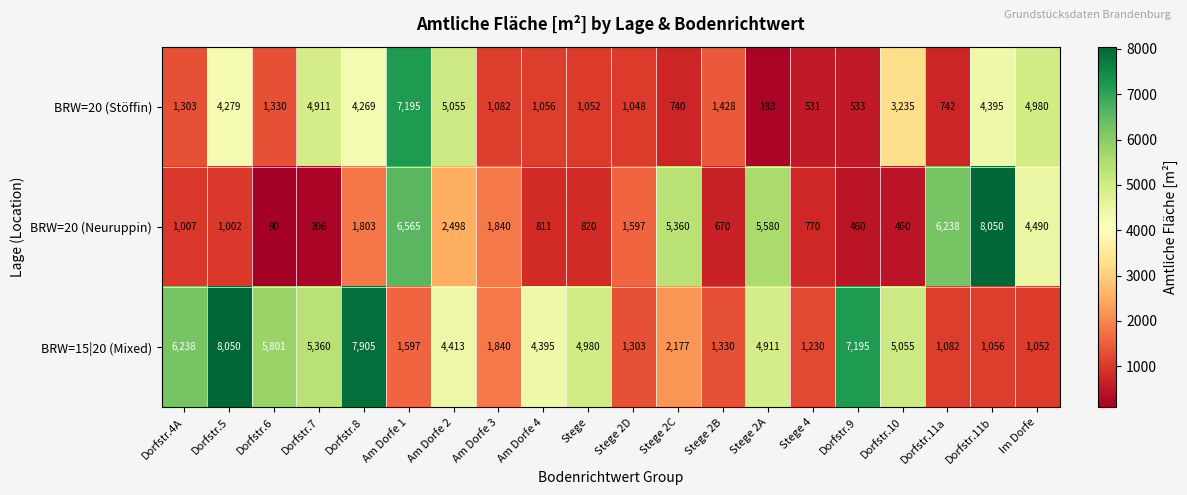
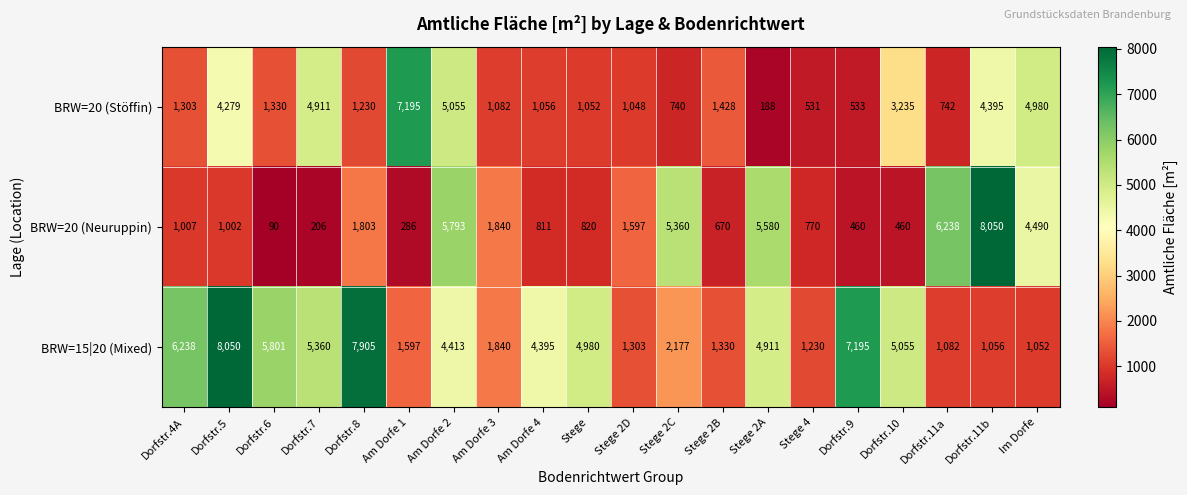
  {
    "BRW=20 (Stöffin)": {
      "Dorfstr.4A": "1,303",
      "Dorfstr.5": "4,279",
      "Dorfstr.6": "1,330",
      "Dorfstr.7": "4,911",
-     "Dorfstr.8": "4,269",
+     "Dorfstr.8": "1,230",
      "Am Dorfe 1": "7,195",
      "Am Dorfe 2": "5,055",
      "Am Dorfe 3": "1,082",
      "Am Dorfe 4": "1,056",
      "Stege": "1,052",
      "Stege 2D": "1,048",
      "Stege 2C": "740",
      "Stege 2B": "1,428",
      "Stege 2A": "188",
      "Stege 4": "531",
      "Dorfstr.9": "533",
      "Dorfstr.10": "3,235",
      "Dorfstr.11a": "742",
      "Dorfstr.11b": "4,395",
      "Im Dorfe": "4,980"
    },
    "BRW=20 (Neuruppin)": {
      "Dorfstr.4A": "1,007",
      "Dorfstr.5": "1,002",
      "Dorfstr.6": "90",
      "Dorfstr.7": "206",
      "Dorfstr.8": "1,803",
-     "Am Dorfe 1": "6,565",
-     "Am Dorfe 2": "2,498",
+     "Am Dorfe 1": "286",
+     "Am Dorfe 2": "5,793",
      "Am Dorfe 3": "1,840",
      "Am Dorfe 4": "811",
      "Stege": "820",
      "Stege 2D": "1,597",
      "Stege 2C": "5,360",
      "Stege 2B": "670",
      "Stege 2A": "5,580",
      "Stege 4": "770",
      "Dorfstr.9": "460",
      "Dorfstr.10": "460",
      "Dorfstr.11a": "6,238",
      "Dorfstr.11b": "8,050",
      "Im Dorfe": "4,490"
    },
    "BRW=15|20 (Mixed)": {
      "Dorfstr.4A": "6,238",
      "Dorfstr.5": "8,050",
      "Dorfstr.6": "5,801",
      "Dorfstr.7": "5,360",
      "Dorfstr.8": "7,905",
      "Am Dorfe 1": "1,597",
      "Am Dorfe 2": "4,413",
      "Am Dorfe 3": "1,840",
      "Am Dorfe 4": "4,395",
      "Stege": "4,980",
      "Stege 2D": "1,303",
      "Stege 2C": "2,177",
      "Stege 2B": "1,330",
      "Stege 2A": "4,911",
      "Stege 4": "1,230",
      "Dorfstr.9": "7,195",
      "Dorfstr.10": "5,055",
      "Dorfstr.11a": "1,082",
      "Dorfstr.11b": "1,056",
      "Im Dorfe": "1,052"
    }
  }
